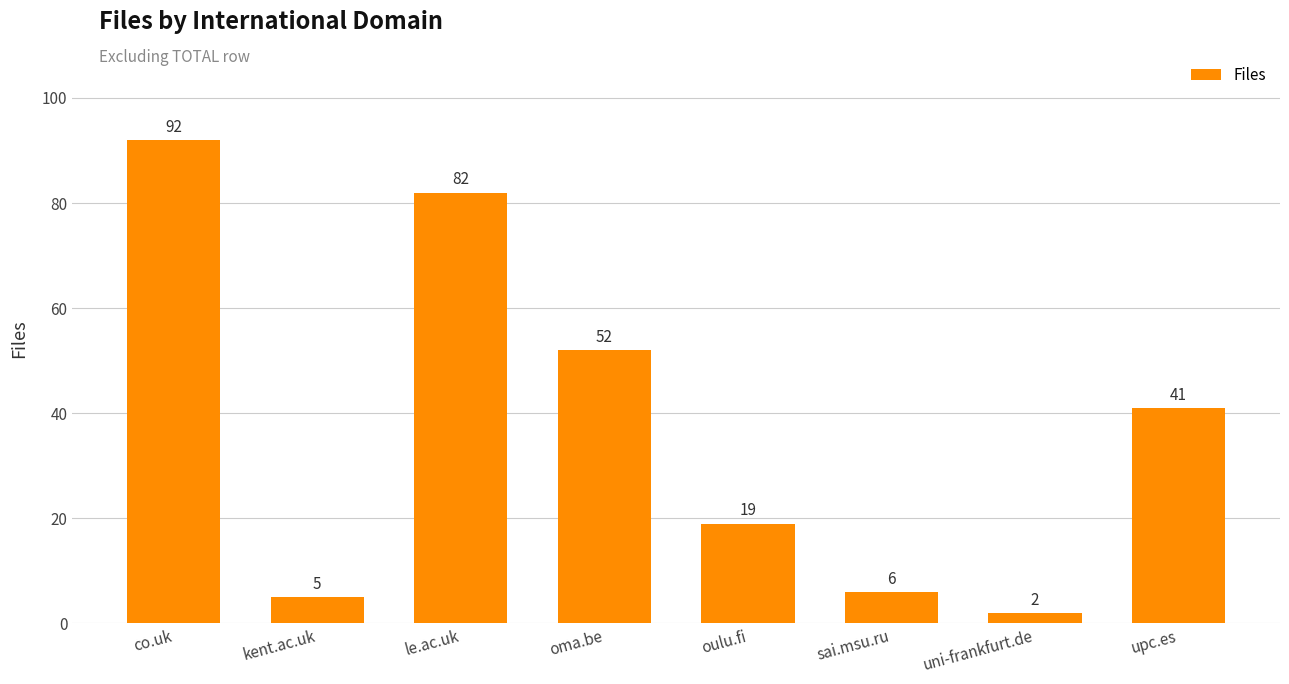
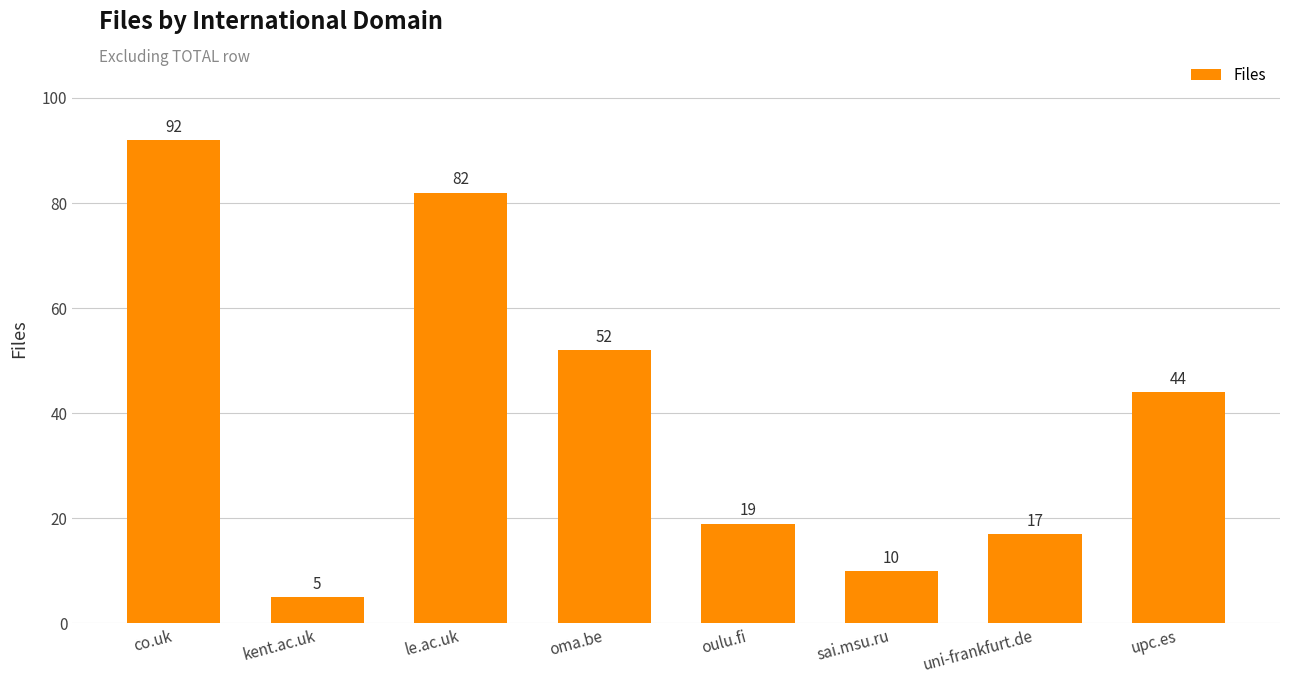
  {
    "co.uk": 92,
    "kent.ac.uk": 5,
    "le.ac.uk": 82,
    "oma.be": 52,
    "oulu.fi": 19,
-   "sai.msu.ru": 6,
-   "uni-frankfurt.de": 2,
-   "upc.es": 41
+   "sai.msu.ru": 10,
+   "uni-frankfurt.de": 17,
+   "upc.es": 44
  }
